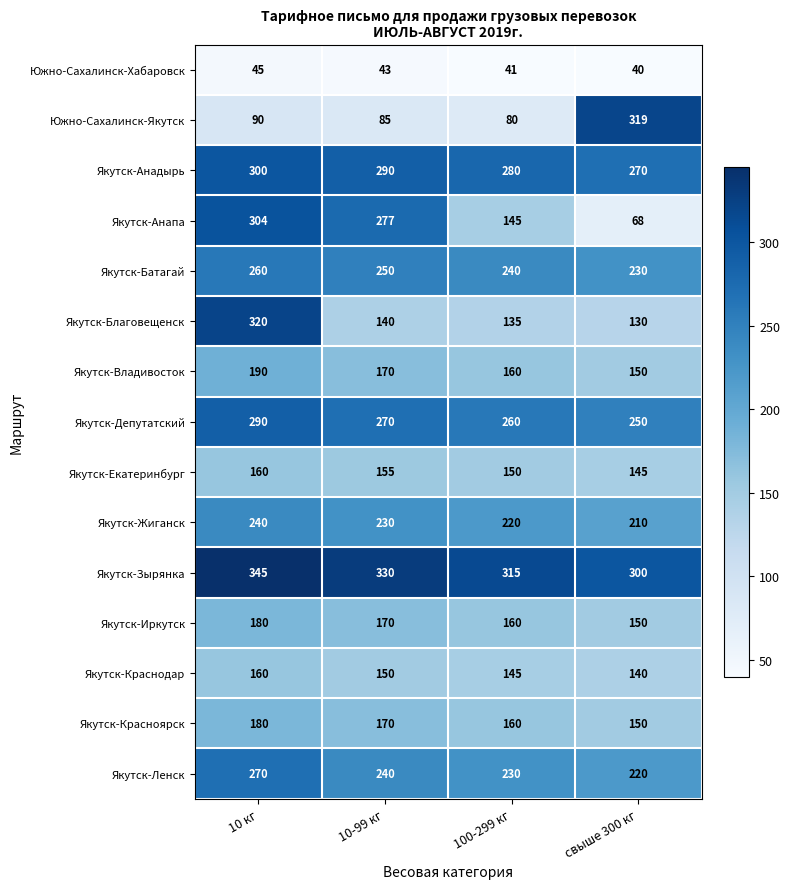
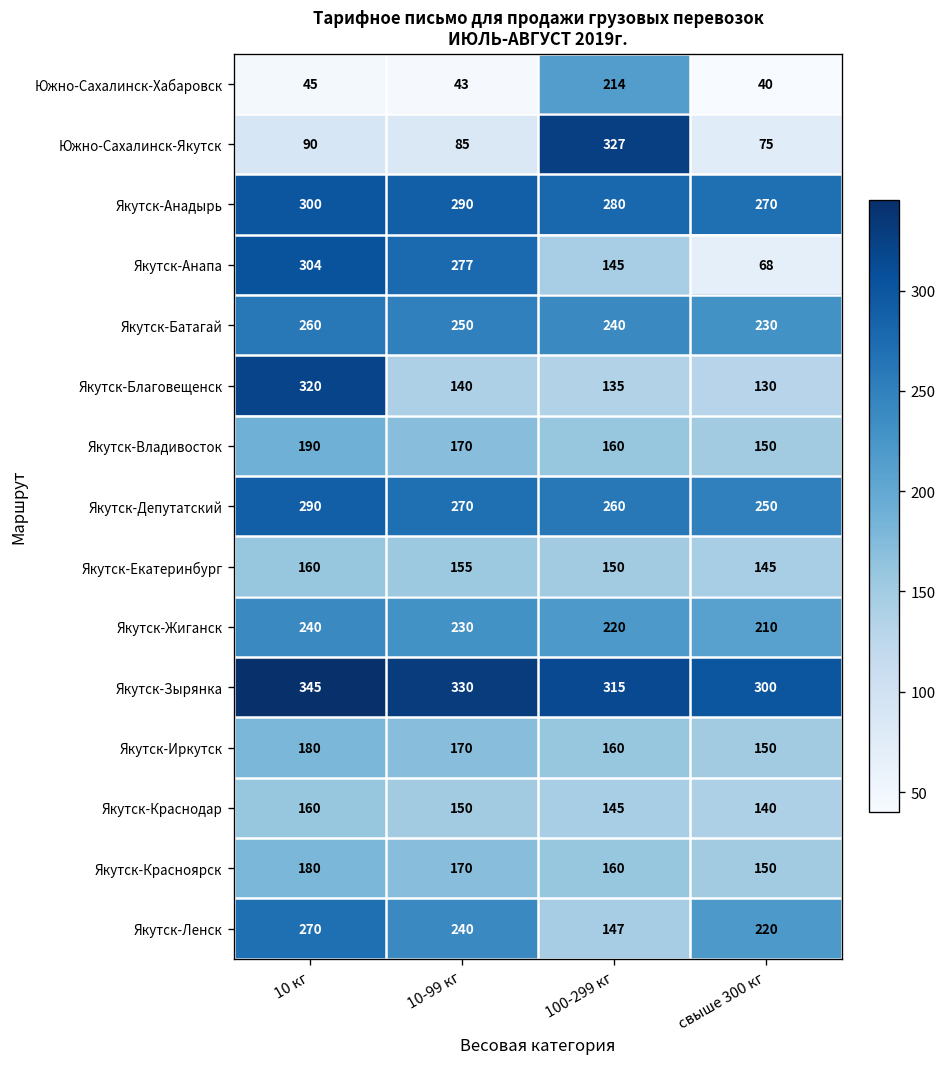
  {
    "Южно-Сахалинск-Хабаровск": {
      "10 кг": 45,
      "10-99 кг": 43,
-     "100-299 кг": 41,
+     "100-299 кг": 214,
      "свыше 300 кг": 40
    },
    "Южно-Сахалинск-Якутск": {
      "10 кг": 90,
      "10-99 кг": 85,
-     "100-299 кг": 80,
-     "свыше 300 кг": 319
+     "100-299 кг": 327,
+     "свыше 300 кг": 75
    },
    "Якутск-Анадырь": {
      "10 кг": 300,
      "10-99 кг": 290,
      "100-299 кг": 280,
      "свыше 300 кг": 270
    },
    "Якутск-Анапа": {
      "10 кг": 304,
      "10-99 кг": 277,
      "100-299 кг": 145,
      "свыше 300 кг": 68
    },
    "Якутск-Батагай": {
      "10 кг": 260,
      "10-99 кг": 250,
      "100-299 кг": 240,
      "свыше 300 кг": 230
    },
    "Якутск-Благовещенск": {
      "10 кг": 320,
      "10-99 кг": 140,
      "100-299 кг": 135,
      "свыше 300 кг": 130
    },
    "Якутск-Владивосток": {
      "10 кг": 190,
      "10-99 кг": 170,
      "100-299 кг": 160,
      "свыше 300 кг": 150
    },
    "Якутск-Депутатский": {
      "10 кг": 290,
      "10-99 кг": 270,
      "100-299 кг": 260,
      "свыше 300 кг": 250
    },
    "Якутск-Екатеринбург": {
      "10 кг": 160,
      "10-99 кг": 155,
      "100-299 кг": 150,
      "свыше 300 кг": 145
    },
    "Якутск-Жиганск": {
      "10 кг": 240,
      "10-99 кг": 230,
      "100-299 кг": 220,
      "свыше 300 кг": 210
    },
    "Якутск-Зырянка": {
      "10 кг": 345,
      "10-99 кг": 330,
      "100-299 кг": 315,
      "свыше 300 кг": 300
    },
    "Якутск-Иркутск": {
      "10 кг": 180,
      "10-99 кг": 170,
      "100-299 кг": 160,
      "свыше 300 кг": 150
    },
    "Якутск-Краснодар": {
      "10 кг": 160,
      "10-99 кг": 150,
      "100-299 кг": 145,
      "свыше 300 кг": 140
    },
    "Якутск-Красноярск": {
      "10 кг": 180,
      "10-99 кг": 170,
      "100-299 кг": 160,
      "свыше 300 кг": 150
    },
    "Якутск-Ленск": {
      "10 кг": 270,
      "10-99 кг": 240,
-     "100-299 кг": 230,
+     "100-299 кг": 147,
      "свыше 300 кг": 220
    }
  }
